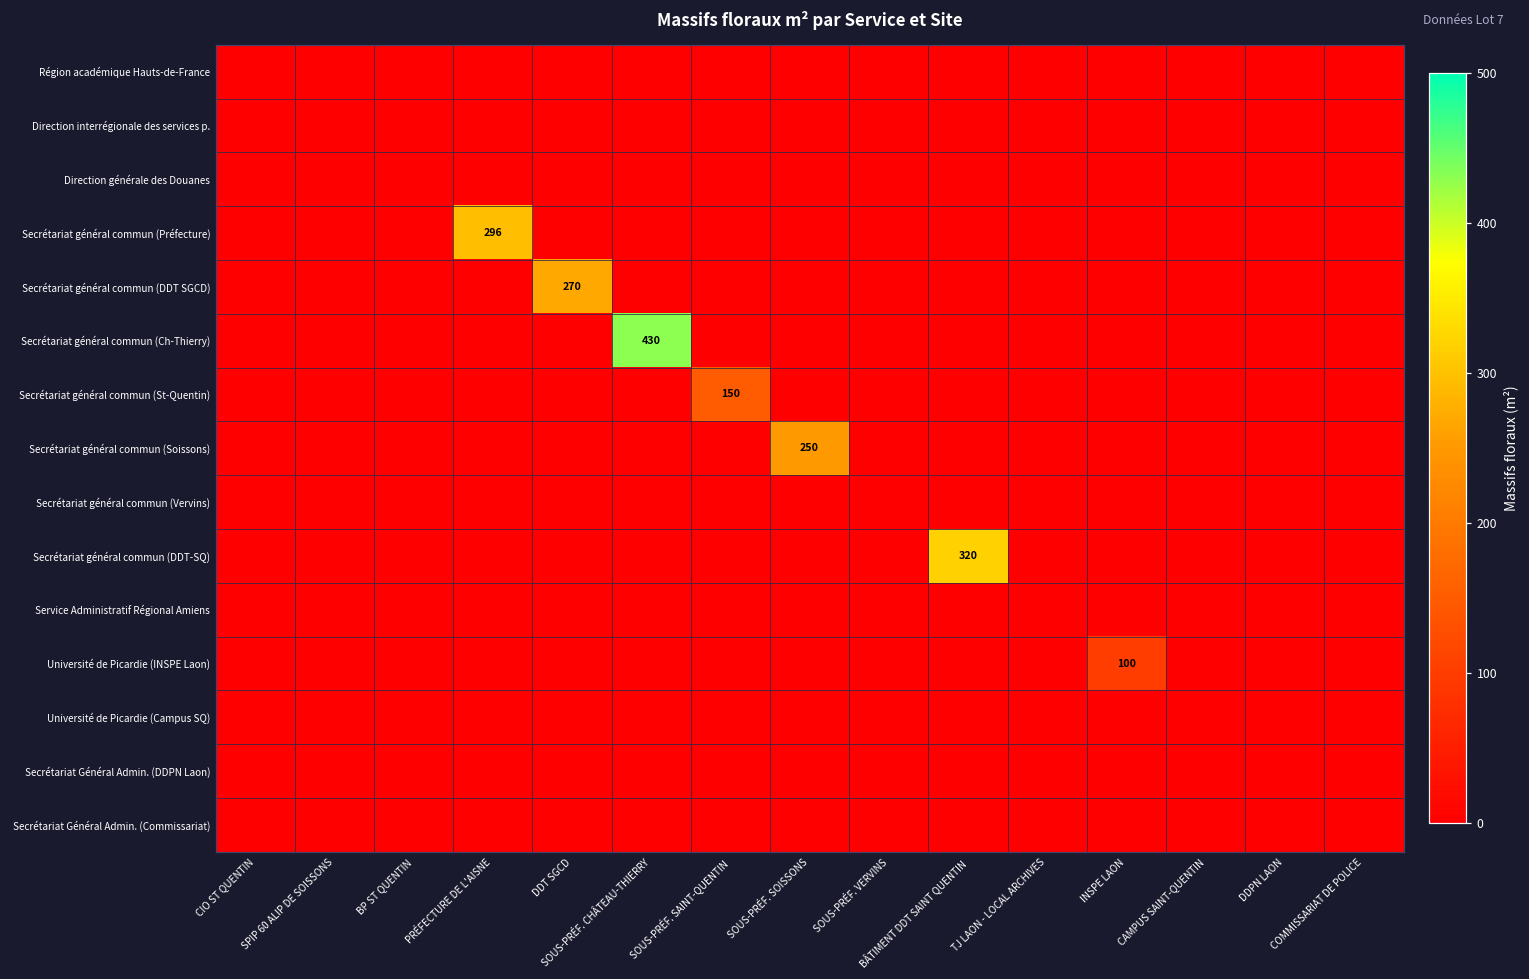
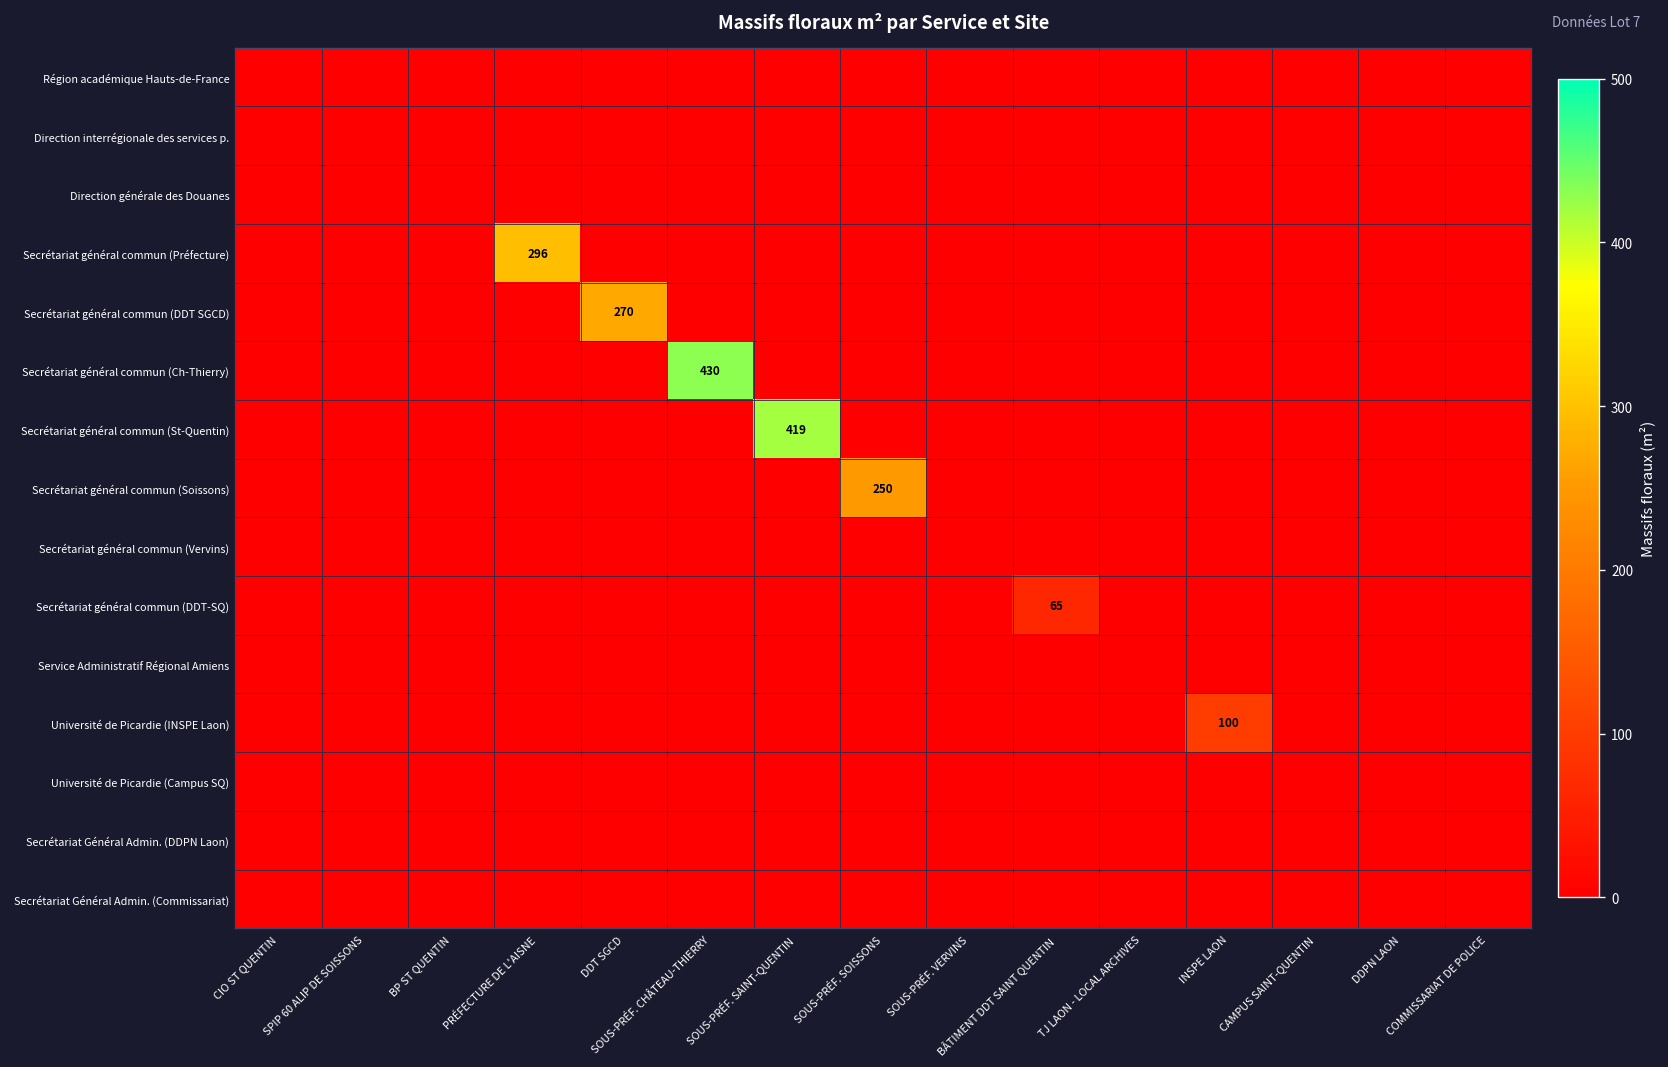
  {
    "Secrétariat général commun (Préfecture)": {
      "PRÉFECTURE DE L'AISNE": 296
    },
    "Secrétariat général commun (DDT SGCD)": {
      "DDT SGCD": 270
    },
    "Secrétariat général commun (Ch-Thierry)": {
      "SOUS-PRÉF. CHÂTEAU-THIERRY": 430
    },
    "Secrétariat général commun (St-Quentin)": {
-     "SOUS-PRÉF. SAINT-QUENTIN": 150
+     "SOUS-PRÉF. SAINT-QUENTIN": 419
    },
    "Secrétariat général commun (Soissons)": {
      "SOUS-PRÉF. SOISSONS": 250
    },
    "Secrétariat général commun (DDT-SQ)": {
-     "BÂTIMENT DDT SAINT QUENTIN": 320
+     "BÂTIMENT DDT SAINT QUENTIN": 65
    },
    "Université de Picardie (INSPE Laon)": {
      "INSPE LAON": 100
    }
  }
